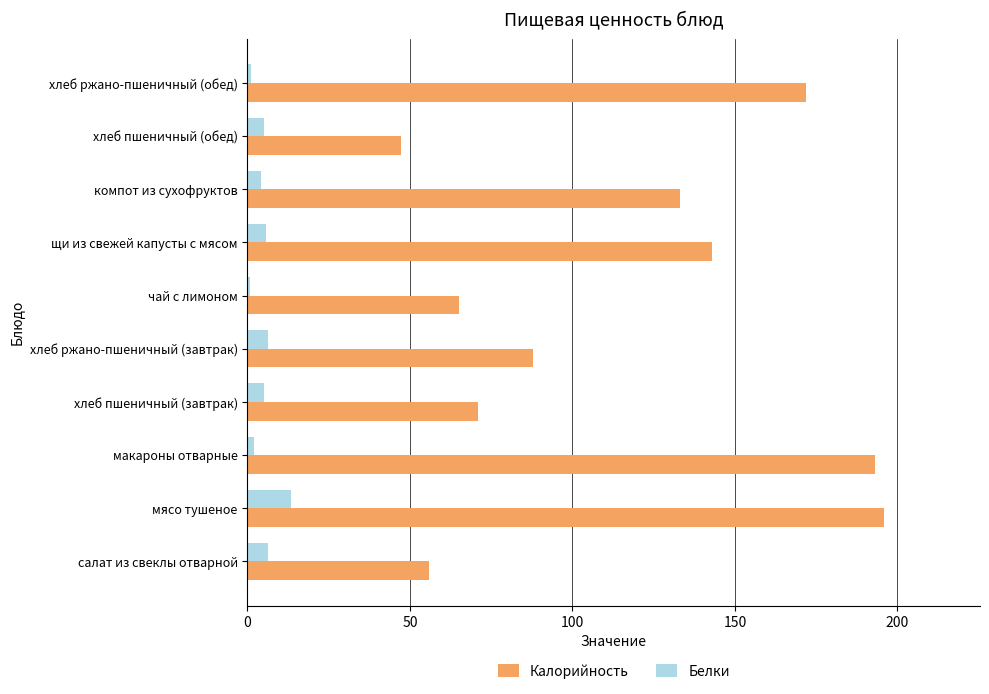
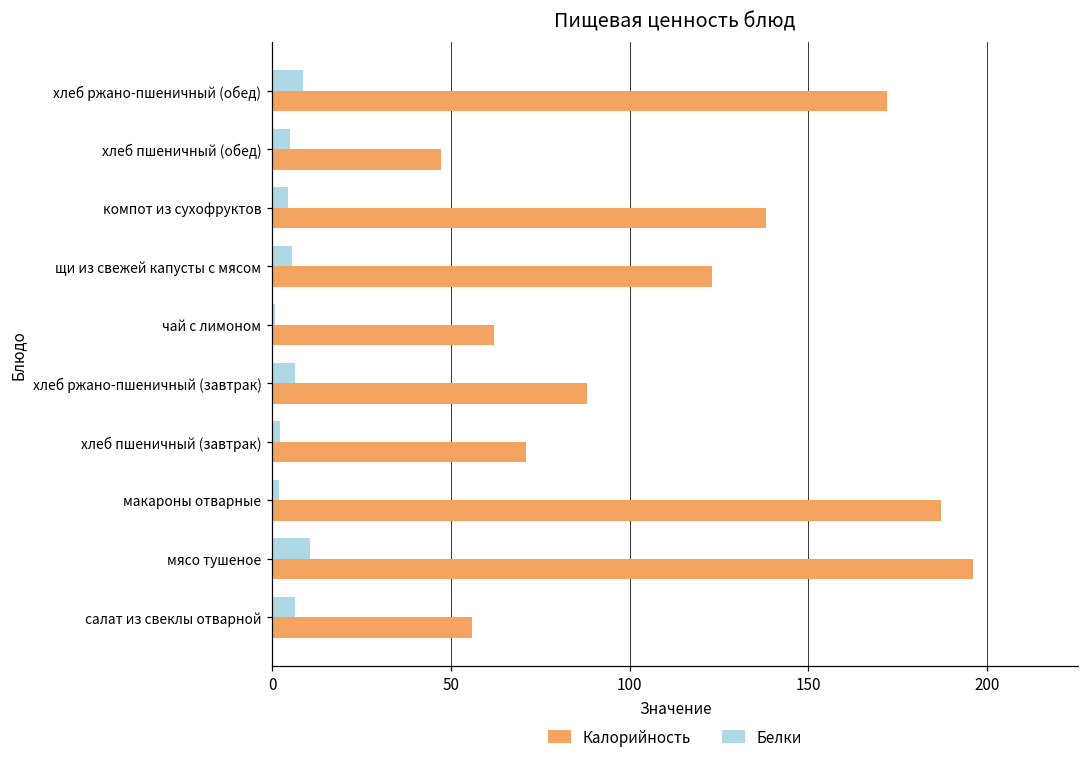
  {
    "Калорийность": {
      "хлеб ржано-пшеничный (обед)": 172,
      "хлеб пшеничный (обед)": 47,
-     "компот из сухофруктов": 133,
-     "щи из свежей капусты с мясом": 143,
-     "чай с лимоном": 65,
+     "компот из сухофруктов": 138,
+     "щи из свежей капусты с мясом": 123,
+     "чай с лимоном": 62,
      "хлеб ржано-пшеничный (завтрак)": 88,
      "хлеб пшеничный (завтрак)": 71,
-     "макароны отварные": 193,
+     "макароны отварные": 187,
      "мясо тушеное": 196,
      "салат из свеклы отварной": 56
    },
    "Белки": {
-     "хлеб ржано-пшеничный (обед)": 1,
+     "хлеб ржано-пшеничный (обед)": 9,
      "хлеб пшеничный (обед)": 5,
      "компот из сухофруктов": 4,
      "щи из свежей капусты с мясом": 6,
      "чай с лимоном": 1,
      "хлеб ржано-пшеничный (завтрак)": 6,
-     "хлеб пшеничный (завтрак)": 5,
+     "хлеб пшеничный (завтрак)": 2,
      "макароны отварные": 2,
-     "мясо тушеное": 14,
+     "мясо тушеное": 11,
      "салат из свеклы отварной": 6
    }
  }
